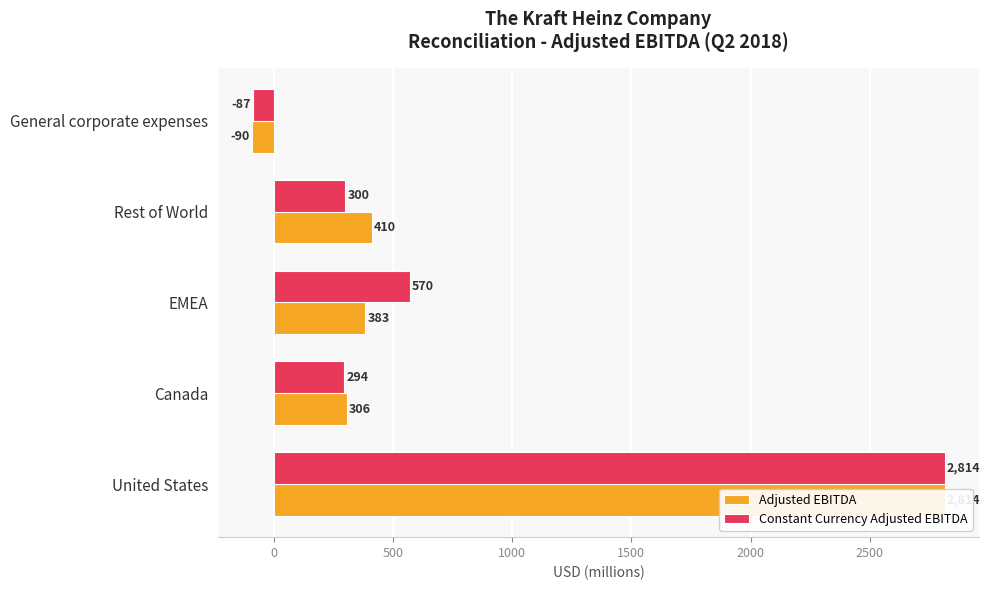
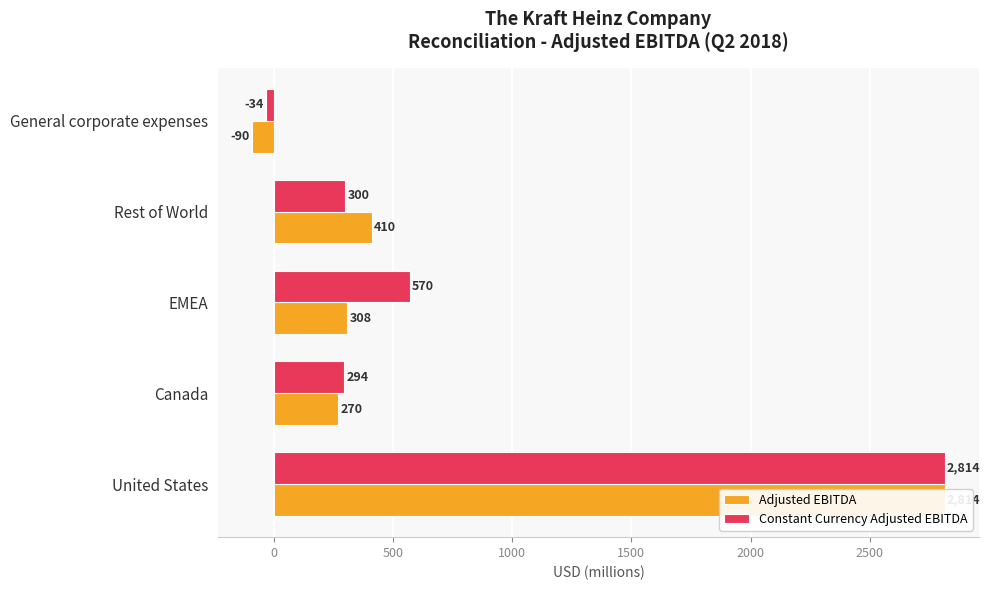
  {
    "Adjusted EBITDA": {
      "General corporate expenses": "-90",
      "Rest of World": "410",
-     "EMEA": "383",
-     "Canada": "306"
+     "EMEA": "308",
+     "Canada": "270"
    },
    "Constant Currency Adjusted EBITDA": {
-     "General corporate expenses": "-87",
+     "General corporate expenses": "-34",
      "Rest of World": "300",
      "EMEA": "570",
      "Canada": "294",
      "United States": "2,814"
    }
  }
